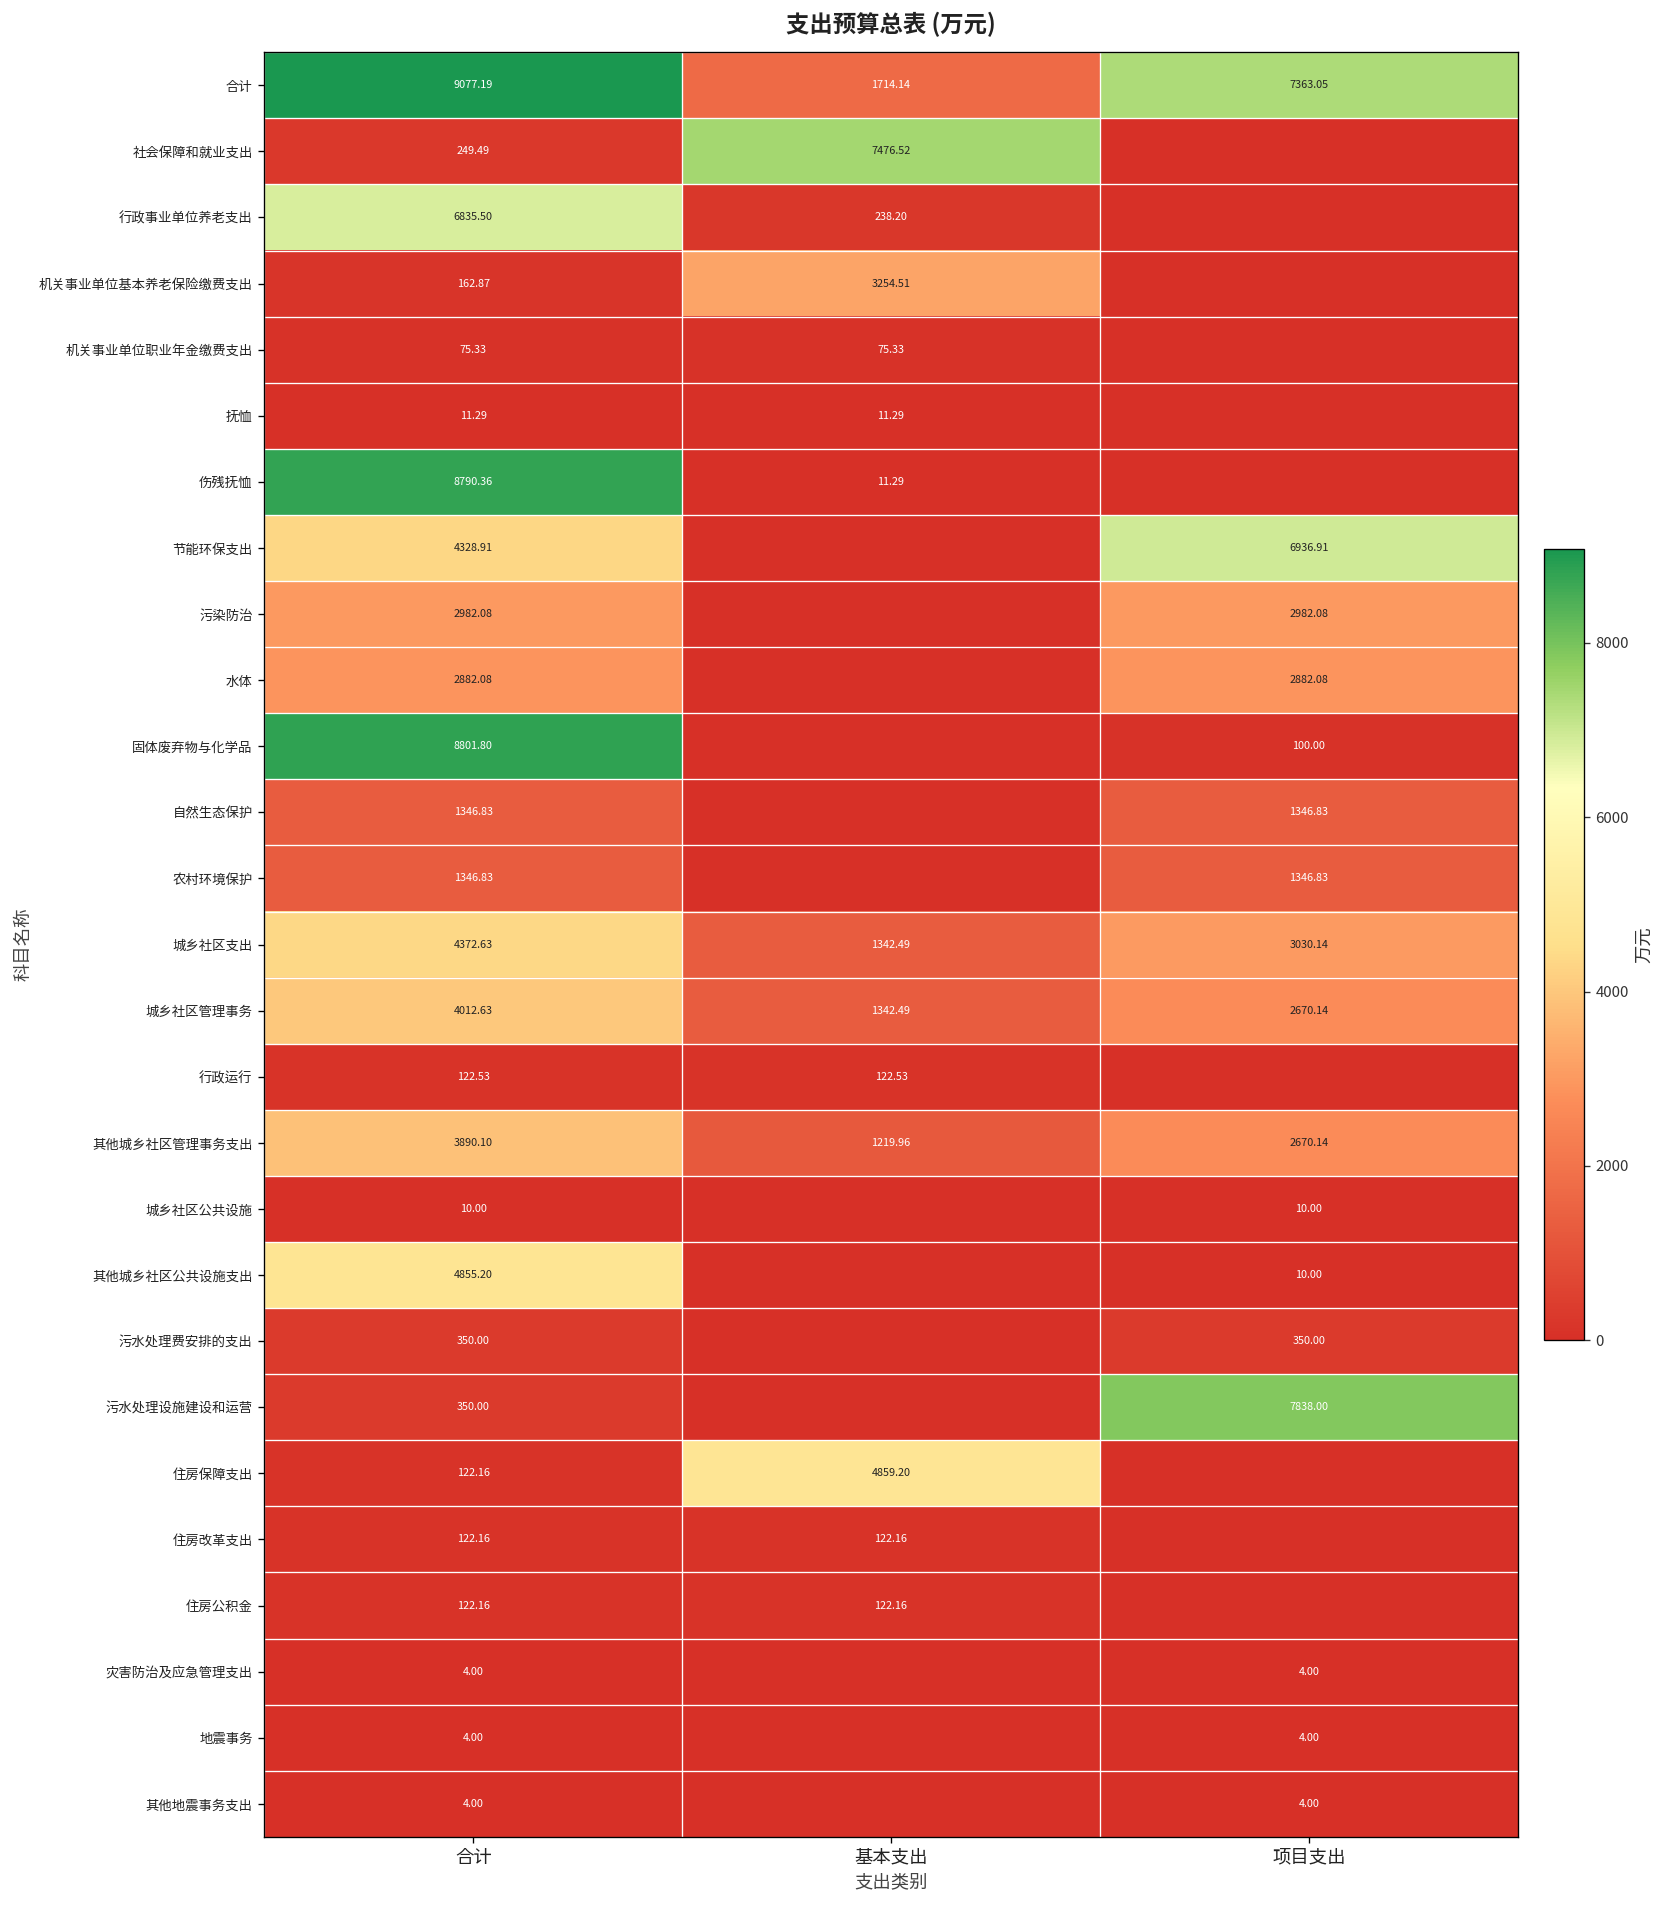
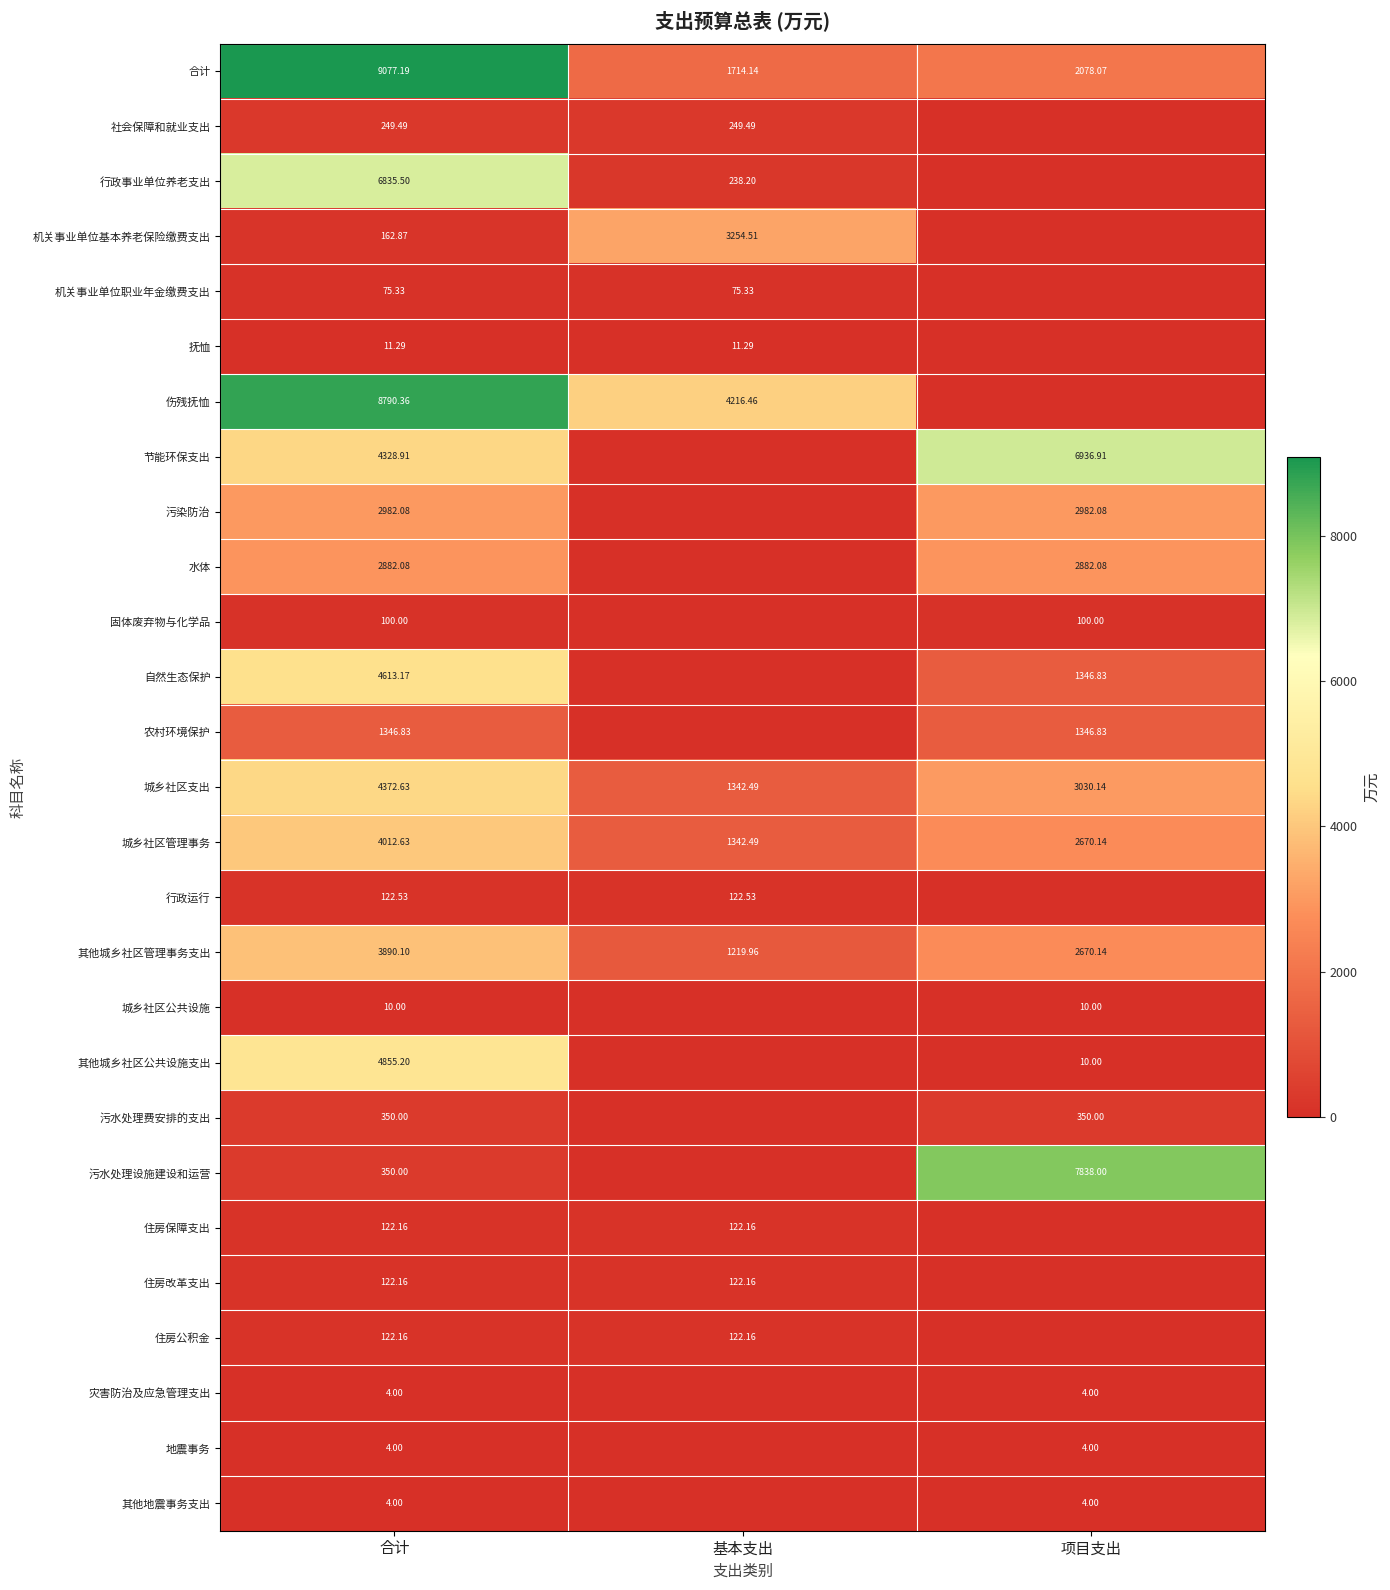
  {
    "合计": {
      "合计": 9077.19,
      "基本支出": 1714.14,
-     "项目支出": 7363.05
+     "项目支出": 2078.07
    },
    "社会保障和就业支出": {
      "合计": 249.49,
-     "基本支出": 7476.52
+     "基本支出": 249.49
    },
    "行政事业单位养老支出": {
      "合计": 6835.50,
      "基本支出": 238.20
    },
    "机关事业单位基本养老保险缴费支出": {
      "合计": 162.87,
      "基本支出": 3254.51
    },
    "机关事业单位职业年金缴费支出": {
      "合计": 75.33,
      "基本支出": 75.33
    },
    "抚恤": {
      "合计": 11.29,
      "基本支出": 11.29
    },
    "伤残抚恤": {
      "合计": 8790.36,
-     "基本支出": 11.29
+     "基本支出": 4216.46
    },
    "节能环保支出": {
      "合计": 4328.91,
      "项目支出": 6936.91
    },
    "污染防治": {
      "合计": 2982.08,
      "项目支出": 2982.08
    },
    "水体": {
      "合计": 2882.08,
      "项目支出": 2882.08
    },
    "固体废弃物与化学品": {
-     "合计": 8801.80,
+     "合计": 100.00,
      "项目支出": 100.00
    },
    "自然生态保护": {
-     "合计": 1346.83,
+     "合计": 4613.17,
      "项目支出": 1346.83
    },
    "农村环境保护": {
      "合计": 1346.83,
      "项目支出": 1346.83
    },
    "城乡社区支出": {
      "合计": 4372.63,
      "基本支出": 1342.49,
      "项目支出": 3030.14
    },
    "城乡社区管理事务": {
      "合计": 4012.63,
      "基本支出": 1342.49,
      "项目支出": 2670.14
    },
    "行政运行": {
      "合计": 122.53,
      "基本支出": 122.53
    },
    "其他城乡社区管理事务支出": {
      "合计": 3890.10,
      "基本支出": 1219.96,
      "项目支出": 2670.14
    },
    "城乡社区公共设施": {
      "合计": 10.00,
      "项目支出": 10.00
    },
    "其他城乡社区公共设施支出": {
      "合计": 4855.20,
      "项目支出": 10.00
    },
    "污水处理费安排的支出": {
      "合计": 350.00,
      "项目支出": 350.00
    },
    "污水处理设施建设和运营": {
      "合计": 350.00,
      "项目支出": 7838.00
    },
    "住房保障支出": {
      "合计": 122.16,
-     "基本支出": 4859.20
+     "基本支出": 122.16
    },
    "住房改革支出": {
      "合计": 122.16,
      "基本支出": 122.16
    },
    "住房公积金": {
      "合计": 122.16,
      "基本支出": 122.16
    },
    "灾害防治及应急管理支出": {
      "合计": 4.00,
      "项目支出": 4.00
    },
    "地震事务": {
      "合计": 4.00,
      "项目支出": 4.00
    },
    "其他地震事务支出": {
      "合计": 4.00,
      "项目支出": 4.00
    }
  }
